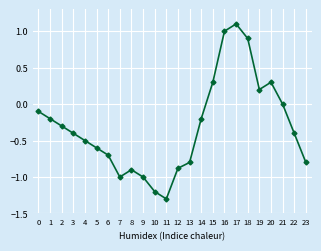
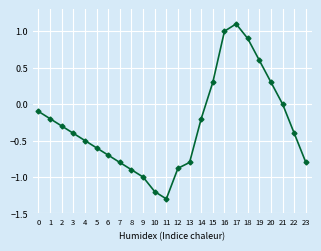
  {
    "0": -0.1,
    "1": -0.2,
    "2": -0.3,
    "3": -0.4,
    "4": -0.5,
    "5": -0.6,
    "6": -0.7,
-   "7": -1.0,
+   "7": -0.8,
    "8": -0.9,
    "9": -1.0,
    "10": -1.2,
    "11": -1.3,
    "12": -0.9,
    "13": -0.8,
    "14": -0.2,
    "15": 0.3,
    "16": 1.0,
    "17": 1.1,
    "18": 0.9,
-   "19": 0.2,
+   "19": 0.6,
    "20": 0.3,
    "21": 0.0,
    "22": -0.4,
    "23": -0.8
  }
